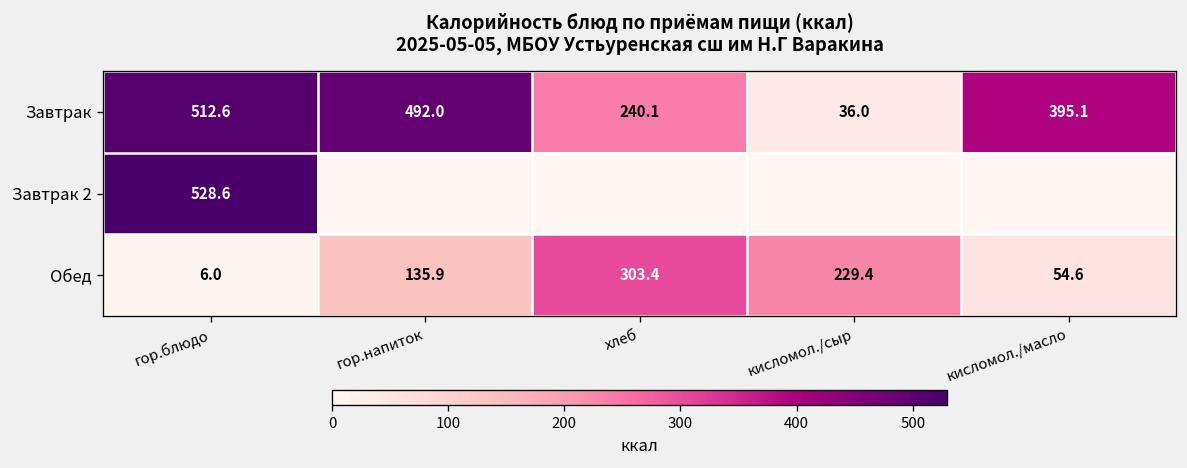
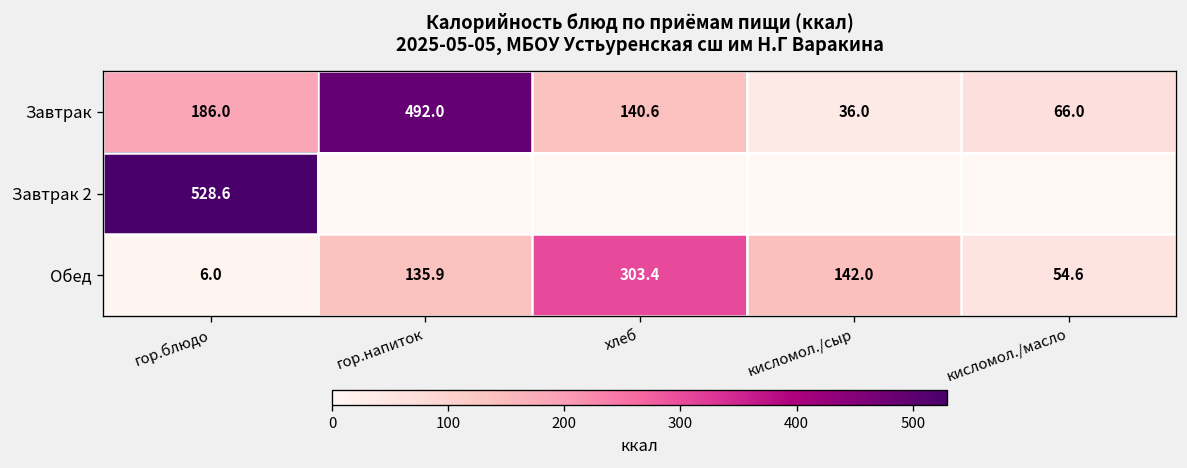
  {
    "Завтрак": {
-     "гор.блюдо": 512.6,
+     "гор.блюдо": 186.0,
      "гор.напиток": 492.0,
-     "хлеб": 240.1,
+     "хлеб": 140.6,
      "кисломол./сыр": 36.0,
-     "кисломол./масло": 395.1
+     "кисломол./масло": 66.0
    },
    "Завтрак 2": {
      "гор.блюдо": 528.6
    },
    "Обед": {
      "гор.блюдо": 6.0,
      "гор.напиток": 135.9,
      "хлеб": 303.4,
-     "кисломол./сыр": 229.4,
+     "кисломол./сыр": 142.0,
      "кисломол./масло": 54.6
    }
  }
